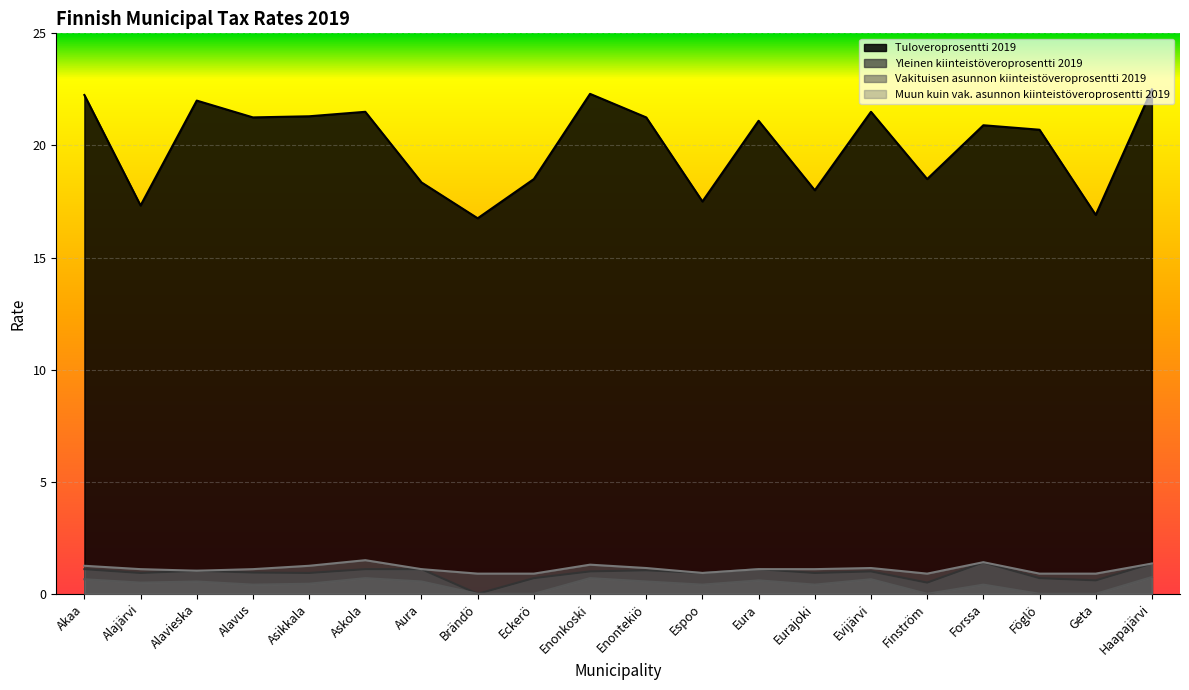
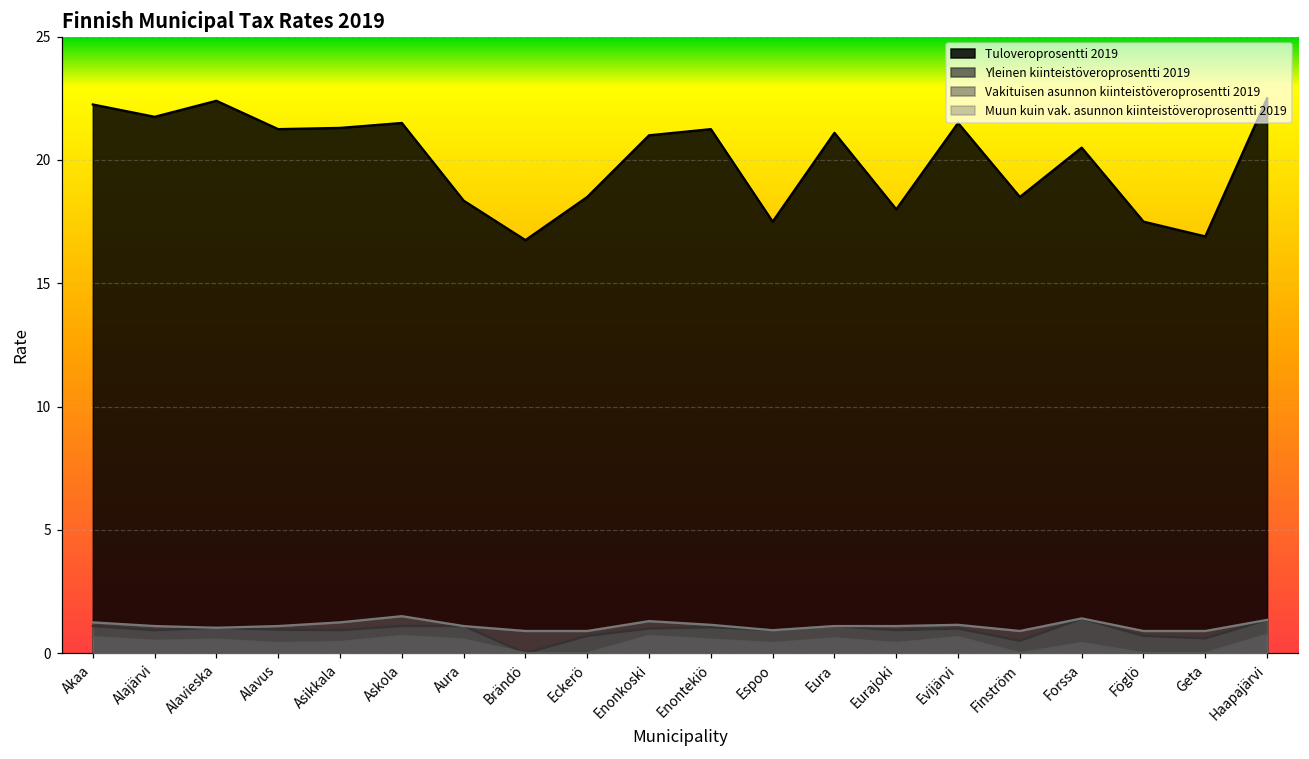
  {
    "Tuloveroprosentti 2019": {
      "Akaa": 22.3,
-     "Alajärvi": 17.3,
-     "Alavieska": 22.0,
+     "Alajärvi": 21.8,
+     "Alavieska": 22.4,
      "Alavus": 21.3,
      "Asikkala": 21.3,
      "Askola": 21.5,
      "Aura": 18.4,
      "Brändö": 16.8,
      "Eckerö": 18.5,
-     "Enonkoski": 22.3,
+     "Enonkoski": 21.0,
      "Enontekiö": 21.3,
      "Espoo": 17.5,
      "Eura": 21.1,
      "Eurajoki": 18.0,
      "Evijärvi": 21.5,
      "Finström": 18.5,
-     "Forssa": 20.9,
-     "Föglö": 20.7,
+     "Forssa": 20.5,
+     "Föglö": 17.5,
      "Geta": 16.9
    }
  }
